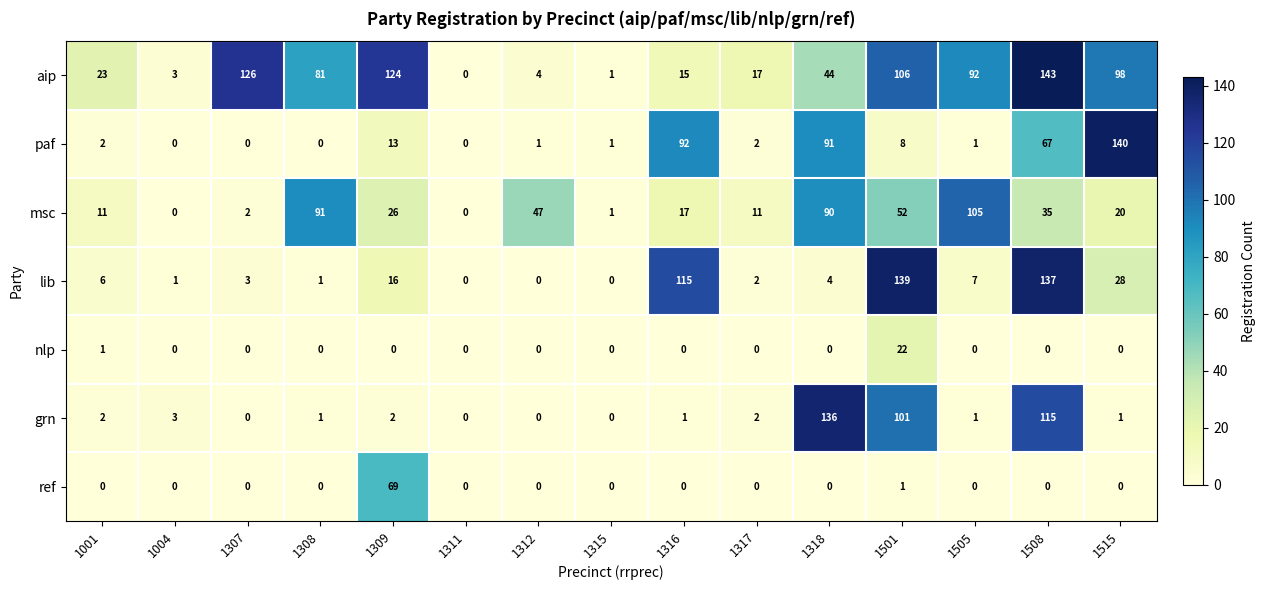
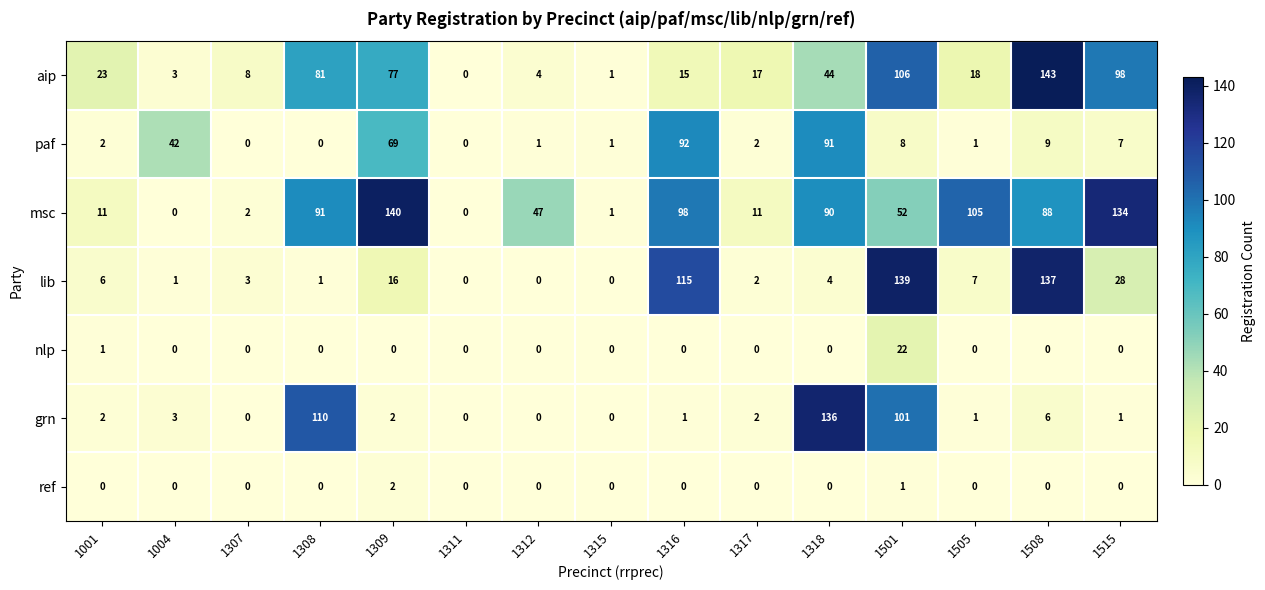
  {
    "aip": {
      "1001": 23,
      "1004": 3,
-     "1307": 126,
+     "1307": 8,
      "1308": 81,
-     "1309": 124,
+     "1309": 77,
      "1311": 0,
      "1312": 4,
      "1315": 1,
      "1316": 15,
      "1317": 17,
      "1318": 44,
      "1501": 106,
-     "1505": 92,
+     "1505": 18,
      "1508": 143,
      "1515": 98
    },
    "paf": {
      "1001": 2,
-     "1004": 0,
+     "1004": 42,
      "1307": 0,
      "1308": 0,
-     "1309": 13,
+     "1309": 69,
      "1311": 0,
      "1312": 1,
      "1315": 1,
      "1316": 92,
      "1317": 2,
      "1318": 91,
      "1501": 8,
      "1505": 1,
-     "1508": 67,
-     "1515": 140
+     "1508": 9,
+     "1515": 7
    },
    "msc": {
      "1001": 11,
      "1004": 0,
      "1307": 2,
      "1308": 91,
-     "1309": 26,
+     "1309": 140,
      "1311": 0,
      "1312": 47,
      "1315": 1,
-     "1316": 17,
+     "1316": 98,
      "1317": 11,
      "1318": 90,
      "1501": 52,
      "1505": 105,
-     "1508": 35,
-     "1515": 20
+     "1508": 88,
+     "1515": 134
    },
    "lib": {
      "1001": 6,
      "1004": 1,
      "1307": 3,
      "1308": 1,
      "1309": 16,
      "1311": 0,
      "1312": 0,
      "1315": 0,
      "1316": 115,
      "1317": 2,
      "1318": 4,
      "1501": 139,
      "1505": 7,
      "1508": 137,
      "1515": 28
    },
    "nlp": {
      "1001": 1,
      "1004": 0,
      "1307": 0,
      "1308": 0,
      "1309": 0,
      "1311": 0,
      "1312": 0,
      "1315": 0,
      "1316": 0,
      "1317": 0,
      "1318": 0,
      "1501": 22,
      "1505": 0,
      "1508": 0,
      "1515": 0
    },
    "grn": {
      "1001": 2,
      "1004": 3,
      "1307": 0,
-     "1308": 1,
+     "1308": 110,
      "1309": 2,
      "1311": 0,
      "1312": 0,
      "1315": 0,
      "1316": 1,
      "1317": 2,
      "1318": 136,
      "1501": 101,
      "1505": 1,
-     "1508": 115,
+     "1508": 6,
      "1515": 1
    },
    "ref": {
      "1001": 0,
      "1004": 0,
      "1307": 0,
      "1308": 0,
-     "1309": 69,
+     "1309": 2,
      "1311": 0,
      "1312": 0,
      "1315": 0,
      "1316": 0,
      "1317": 0,
      "1318": 0,
      "1501": 1,
      "1505": 0,
      "1508": 0,
      "1515": 0
    }
  }
